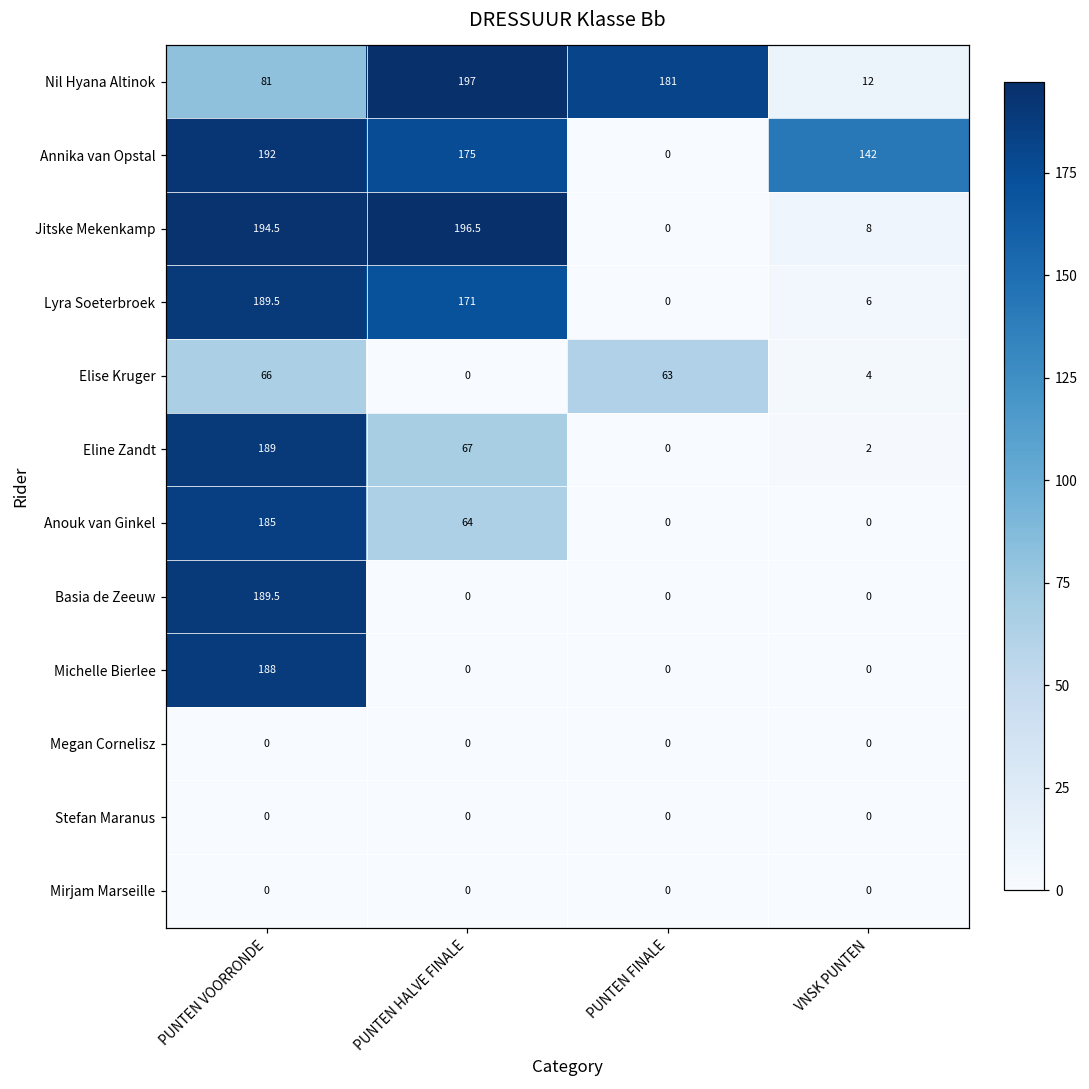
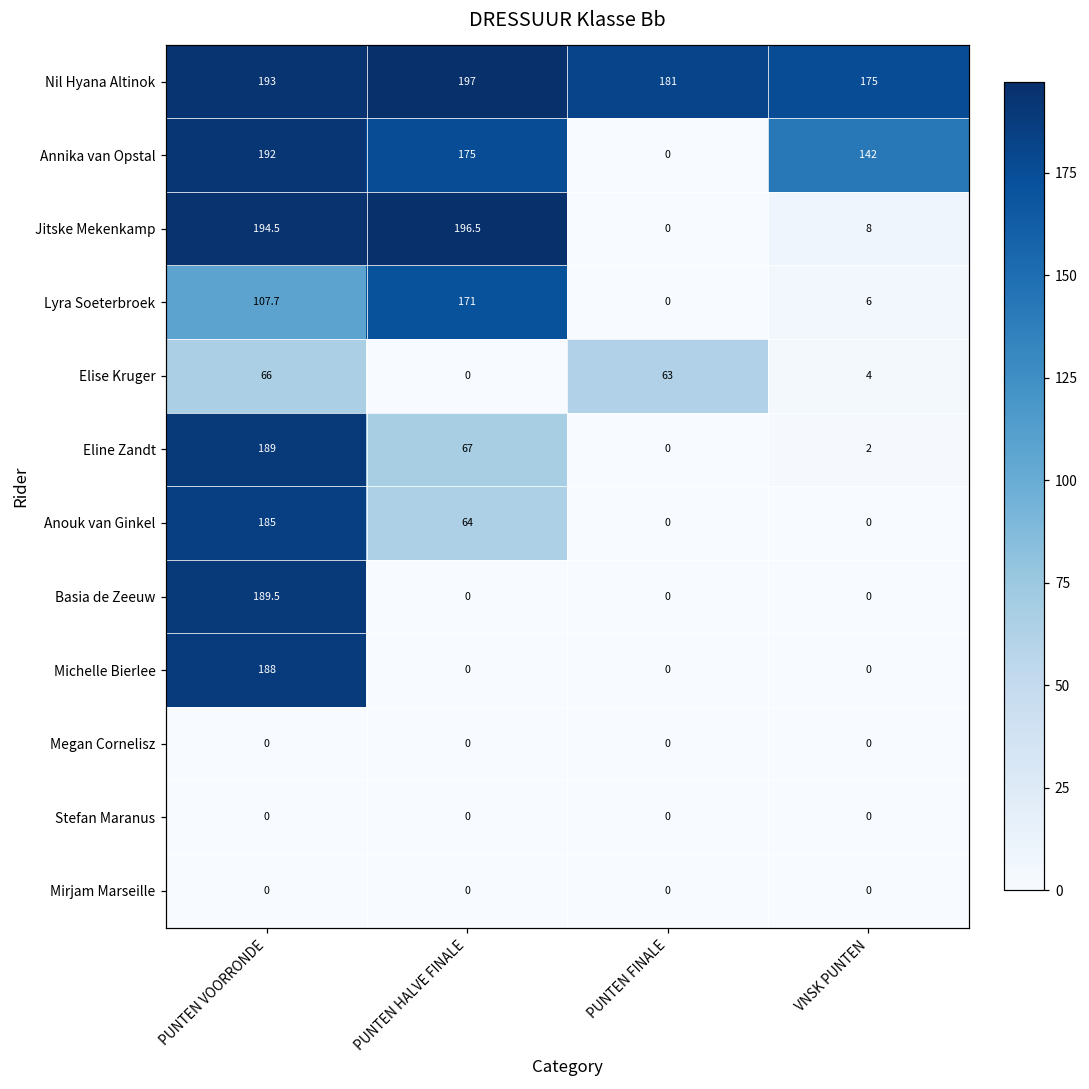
  {
    "Nil Hyana Altinok": {
-     "PUNTEN VOORRONDE": 81,
+     "PUNTEN VOORRONDE": 193,
      "PUNTEN HALVE FINALE": 197,
      "PUNTEN FINALE": 181,
-     "VNSK PUNTEN": 12
+     "VNSK PUNTEN": 175
    },
    "Annika van Opstal": {
      "PUNTEN VOORRONDE": 192,
      "PUNTEN HALVE FINALE": 175,
      "PUNTEN FINALE": 0,
      "VNSK PUNTEN": 142
    },
    "Jitske Mekenkamp": {
      "PUNTEN VOORRONDE": 194.5,
      "PUNTEN HALVE FINALE": 196.5,
      "PUNTEN FINALE": 0,
      "VNSK PUNTEN": 8
    },
    "Lyra Soeterbroek": {
-     "PUNTEN VOORRONDE": 189.5,
+     "PUNTEN VOORRONDE": 107.7,
      "PUNTEN HALVE FINALE": 171,
      "PUNTEN FINALE": 0,
      "VNSK PUNTEN": 6
    },
    "Elise Kruger": {
      "PUNTEN VOORRONDE": 66,
      "PUNTEN HALVE FINALE": 0,
      "PUNTEN FINALE": 63,
      "VNSK PUNTEN": 4
    },
    "Eline Zandt": {
      "PUNTEN VOORRONDE": 189,
      "PUNTEN HALVE FINALE": 67,
      "PUNTEN FINALE": 0,
      "VNSK PUNTEN": 2
    },
    "Anouk van Ginkel": {
      "PUNTEN VOORRONDE": 185,
      "PUNTEN HALVE FINALE": 64,
      "PUNTEN FINALE": 0,
      "VNSK PUNTEN": 0
    },
    "Basia de Zeeuw": {
      "PUNTEN VOORRONDE": 189.5,
      "PUNTEN HALVE FINALE": 0,
      "PUNTEN FINALE": 0,
      "VNSK PUNTEN": 0
    },
    "Michelle Bierlee": {
      "PUNTEN VOORRONDE": 188,
      "PUNTEN HALVE FINALE": 0,
      "PUNTEN FINALE": 0,
      "VNSK PUNTEN": 0
    },
    "Megan Cornelisz": {
      "PUNTEN VOORRONDE": 0,
      "PUNTEN HALVE FINALE": 0,
      "PUNTEN FINALE": 0,
      "VNSK PUNTEN": 0
    },
    "Stefan Maranus": {
      "PUNTEN VOORRONDE": 0,
      "PUNTEN HALVE FINALE": 0,
      "PUNTEN FINALE": 0,
      "VNSK PUNTEN": 0
    },
    "Mirjam Marseille": {
      "PUNTEN VOORRONDE": 0,
      "PUNTEN HALVE FINALE": 0,
      "PUNTEN FINALE": 0,
      "VNSK PUNTEN": 0
    }
  }
